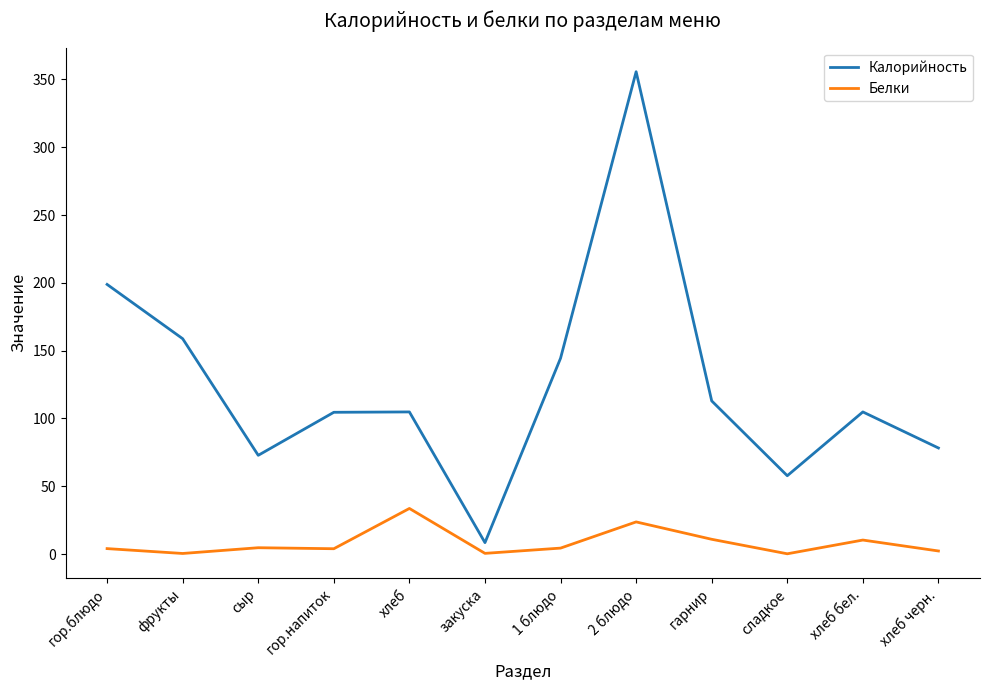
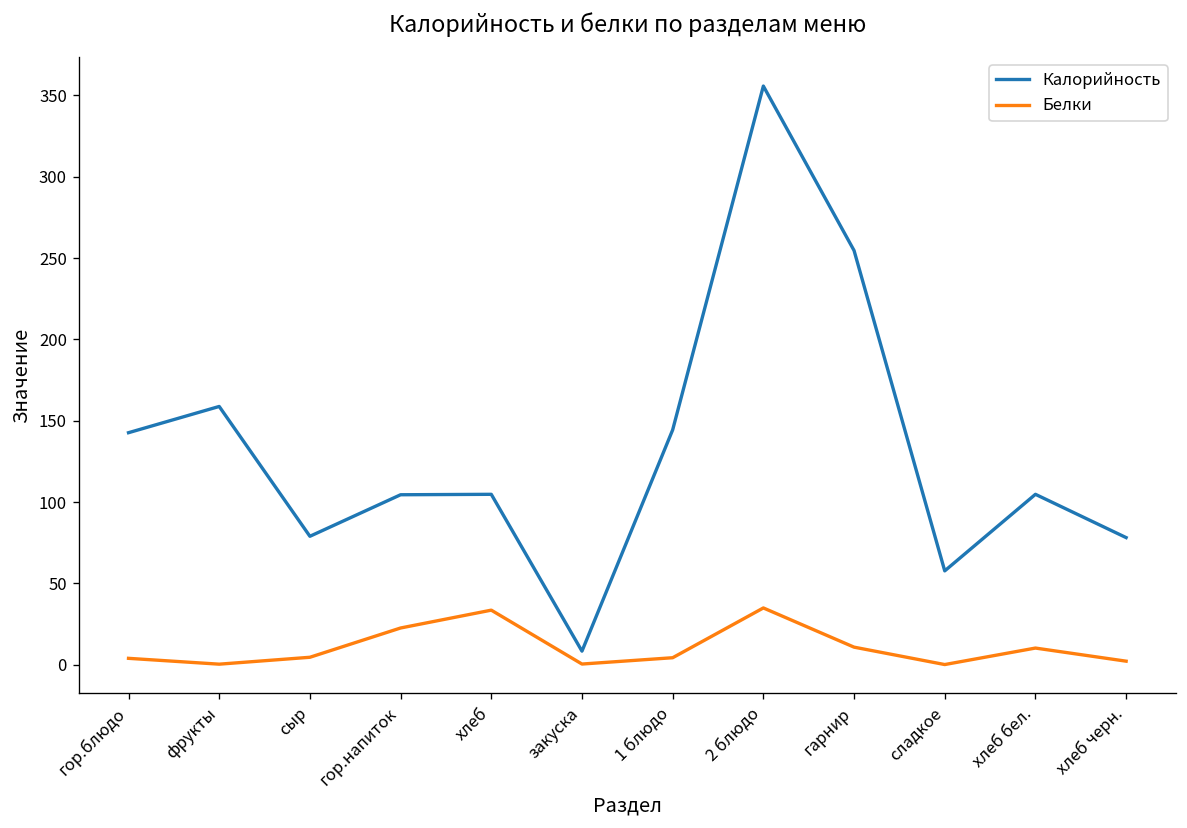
  {
    "Калорийность": {
-     "гор.блюдо": 199,
+     "гор.блюдо": 143,
      "фрукты": 159,
-     "сыр": 73,
+     "сыр": 79,
      "гор.напиток": 105,
      "хлеб": 105,
      "закуска": 8,
      "1 блюдо": 144,
      "2 блюдо": 356,
-     "гарнир": 113,
+     "гарнир": 255,
      "сладкое": 58,
      "хлеб бел.": 105,
      "хлеб черн.": 78
    },
    "Белки": {
      "гор.блюдо": 4,
      "фрукты": 0,
      "сыр": 5,
-     "гор.напиток": 4,
+     "гор.напиток": 23,
      "хлеб": 34,
      "закуска": 0,
      "1 блюдо": 4,
-     "2 блюдо": 24,
+     "2 блюдо": 35,
      "гарнир": 11,
      "сладкое": 0,
      "хлеб бел.": 10,
      "хлеб черн.": 2
    }
  }
